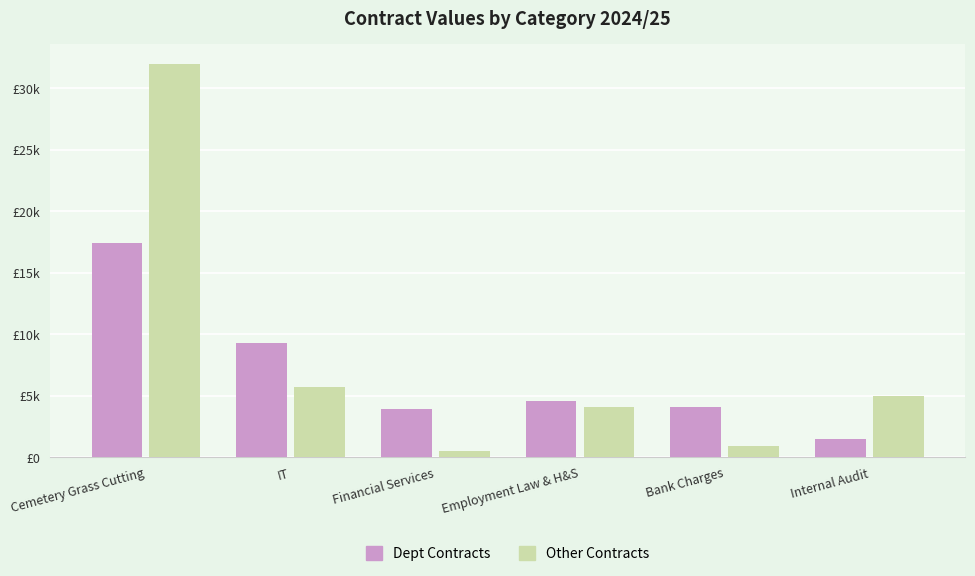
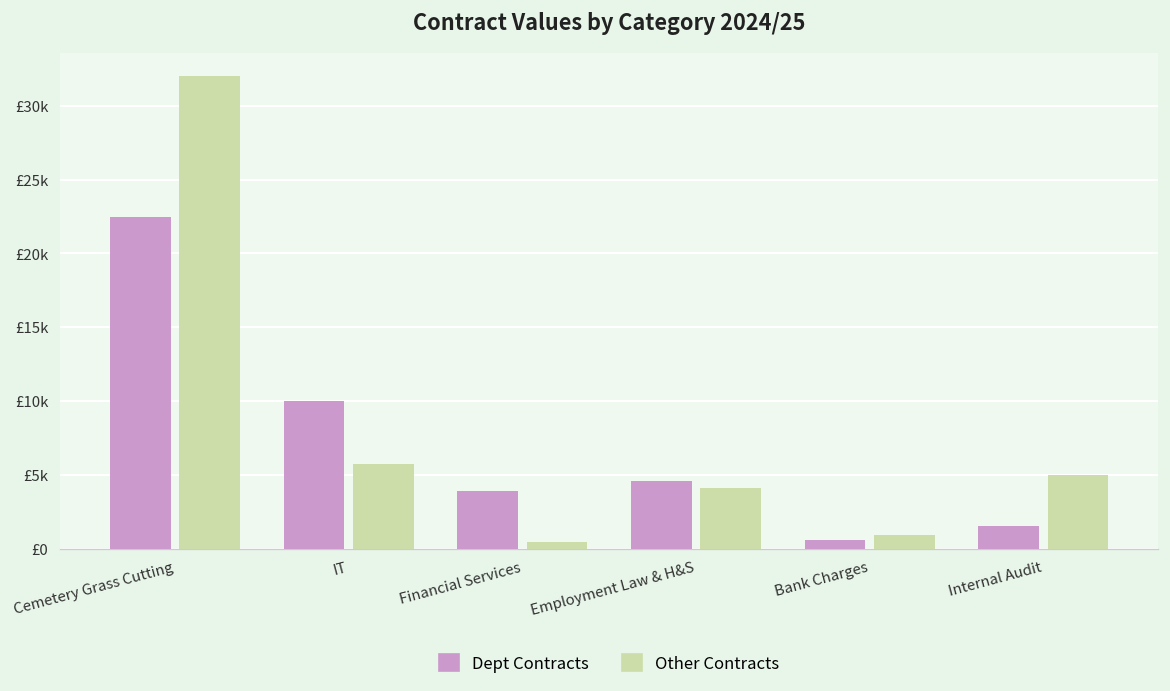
  {
    "Dept Contracts": {
-     "Cemetery Grass Cutting": "£17500",
-     "IT": "£9300",
+     "Cemetery Grass Cutting": "£22500",
+     "IT": "£10000",
      "Financial Services": "£3900",
      "Employment Law & H&S": "£4600",
-     "Bank Charges": "£4100",
+     "Bank Charges": "£600",
      "Internal Audit": "£1500"
    },
    "Other Contracts": {
      "Cemetery Grass Cutting": "£32000",
      "IT": "£5700",
      "Financial Services": "£500",
      "Employment Law & H&S": "£4100",
      "Bank Charges": "£900",
      "Internal Audit": "£5000"
    }
  }
